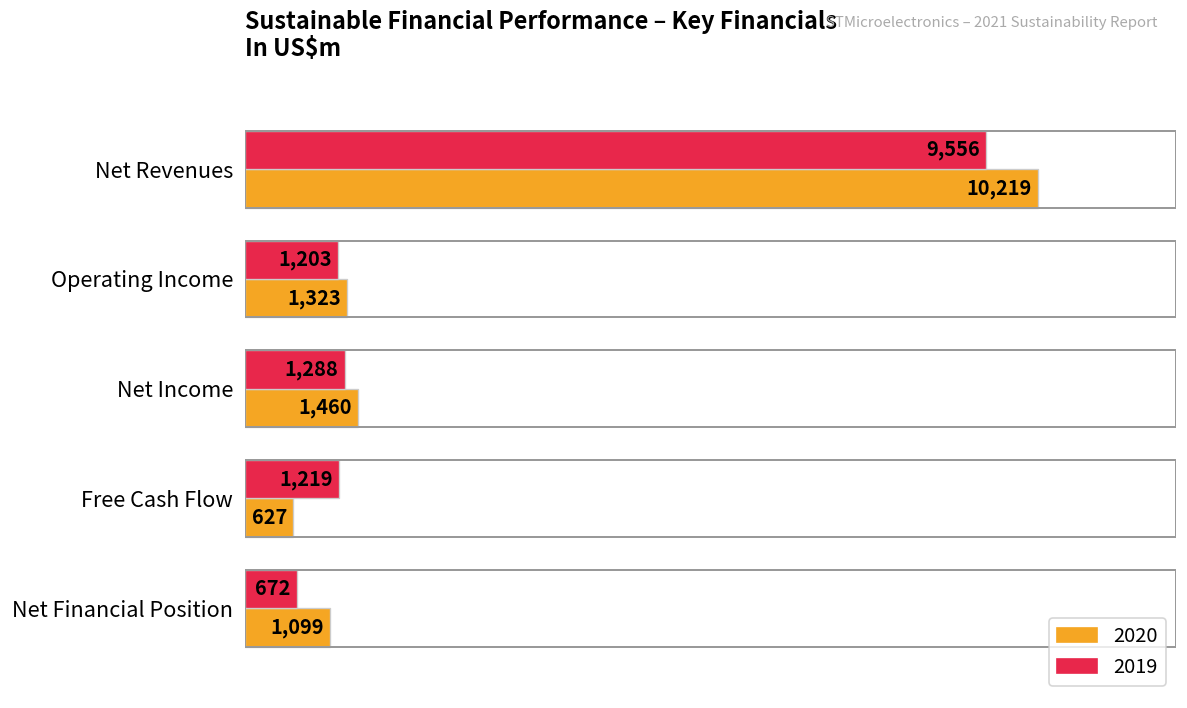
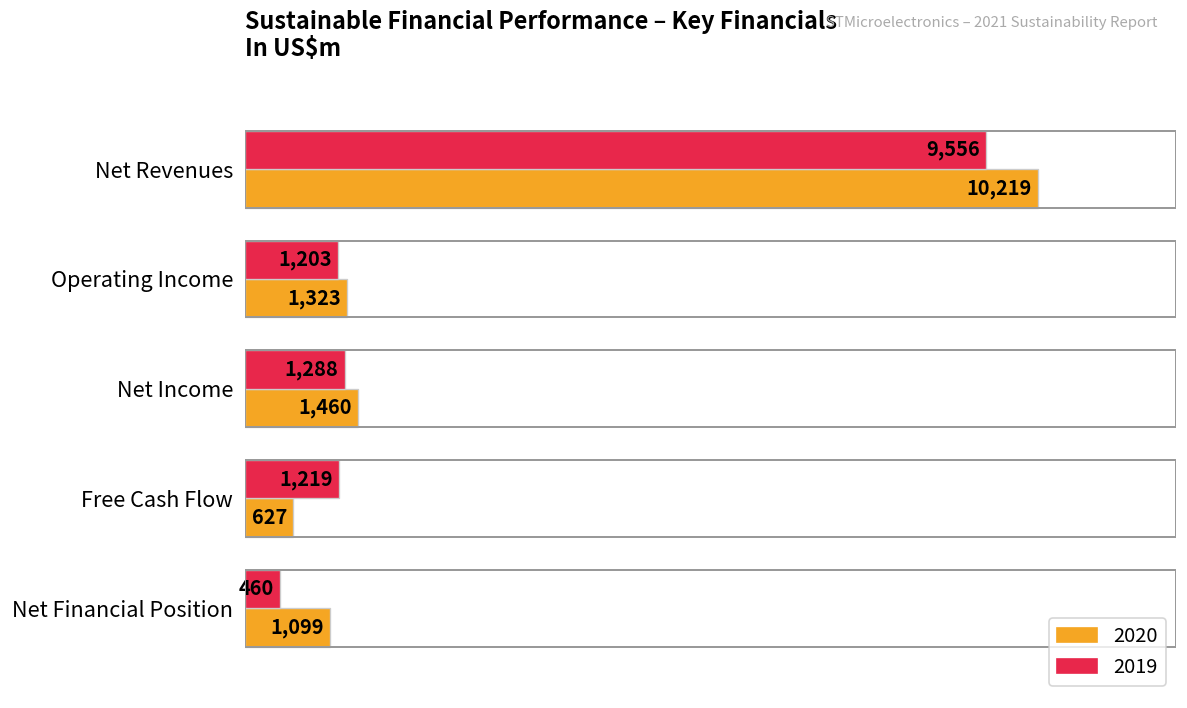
  {
    "2020": {
      "Net Revenues": "10,219",
      "Operating Income": "1,323",
      "Net Income": "1,460",
      "Free Cash Flow": "627",
      "Net Financial Position": "1,099"
    },
    "2019": {
      "Net Revenues": "9,556",
      "Operating Income": "1,203",
      "Net Income": "1,288",
      "Free Cash Flow": "1,219",
-     "Net Financial Position": "672"
+     "Net Financial Position": "460"
    }
  }
